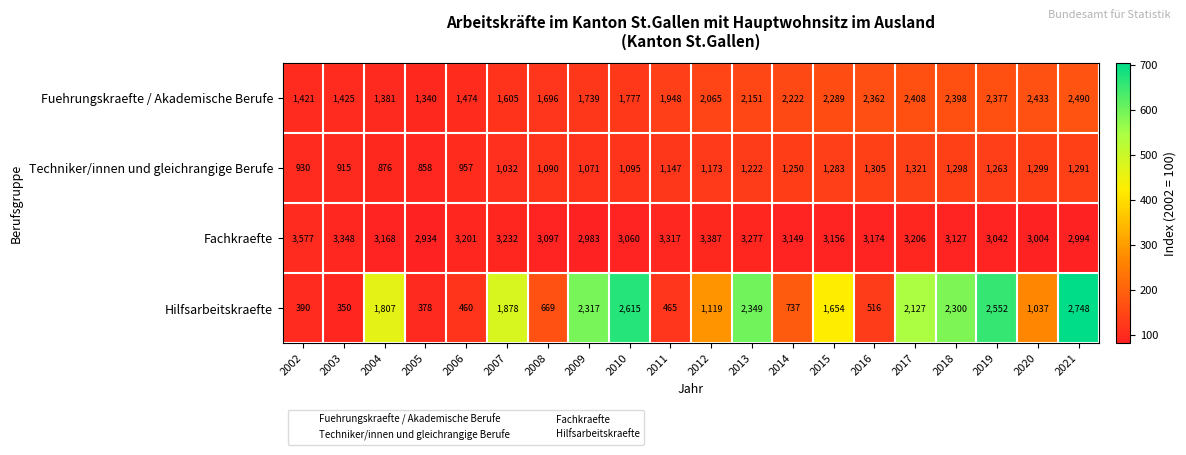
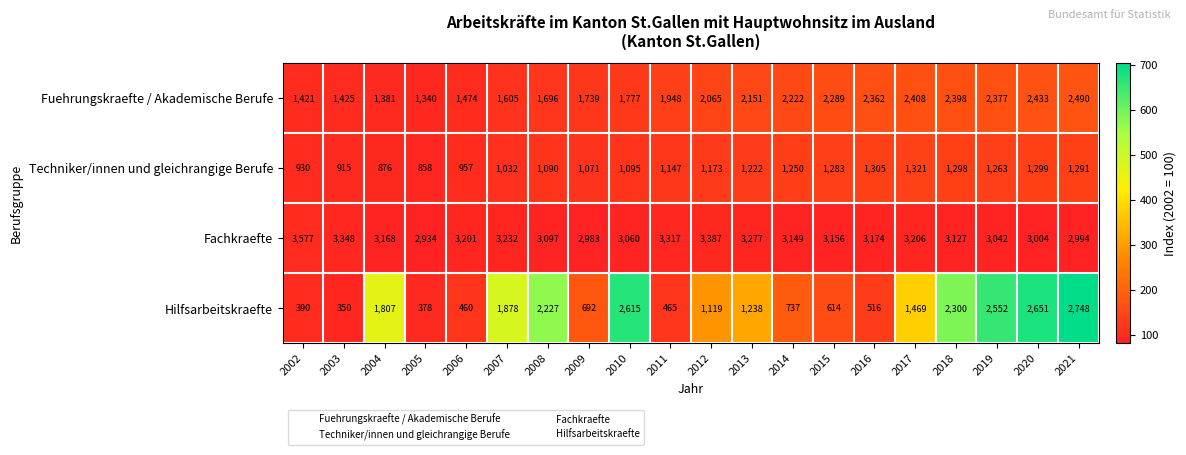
  {
    "Fuehrungskraefte / Akademische Berufe": {
      "2002": "1,421",
      "2003": "1,425",
      "2004": "1,381",
      "2005": "1,340",
      "2006": "1,474",
      "2007": "1,605",
      "2008": "1,696",
      "2009": "1,739",
      "2010": "1,777",
      "2011": "1,948",
      "2012": "2,065",
      "2013": "2,151",
      "2014": "2,222",
      "2015": "2,289",
      "2016": "2,362",
      "2017": "2,408",
      "2018": "2,398",
      "2019": "2,377",
      "2020": "2,433",
      "2021": "2,490"
    },
    "Techniker/innen und gleichrangige Berufe": {
      "2002": "930",
      "2003": "915",
      "2004": "876",
      "2005": "858",
      "2006": "957",
      "2007": "1,032",
      "2008": "1,090",
      "2009": "1,071",
      "2010": "1,095",
      "2011": "1,147",
      "2012": "1,173",
      "2013": "1,222",
      "2014": "1,250",
      "2015": "1,283",
      "2016": "1,305",
      "2017": "1,321",
      "2018": "1,298",
      "2019": "1,263",
      "2020": "1,299",
      "2021": "1,291"
    },
    "Fachkraefte": {
      "2002": "3,577",
      "2003": "3,348",
      "2004": "3,168",
      "2005": "2,934",
      "2006": "3,201",
      "2007": "3,232",
      "2008": "3,097",
      "2009": "2,983",
      "2010": "3,060",
      "2011": "3,317",
      "2012": "3,387",
      "2013": "3,277",
      "2014": "3,149",
      "2015": "3,156",
      "2016": "3,174",
      "2017": "3,206",
      "2018": "3,127",
      "2019": "3,042",
      "2020": "3,004",
      "2021": "2,994"
    },
    "Hilfsarbeitskraefte": {
      "2002": "390",
      "2003": "350",
      "2004": "1,807",
      "2005": "378",
      "2006": "460",
      "2007": "1,878",
-     "2008": "669",
-     "2009": "2,317",
+     "2008": "2,227",
+     "2009": "692",
      "2010": "2,615",
      "2011": "465",
      "2012": "1,119",
-     "2013": "2,349",
+     "2013": "1,238",
      "2014": "737",
-     "2015": "1,654",
+     "2015": "614",
      "2016": "516",
-     "2017": "2,127",
+     "2017": "1,469",
      "2018": "2,300",
      "2019": "2,552",
-     "2020": "1,037",
+     "2020": "2,651",
      "2021": "2,748"
    }
  }
